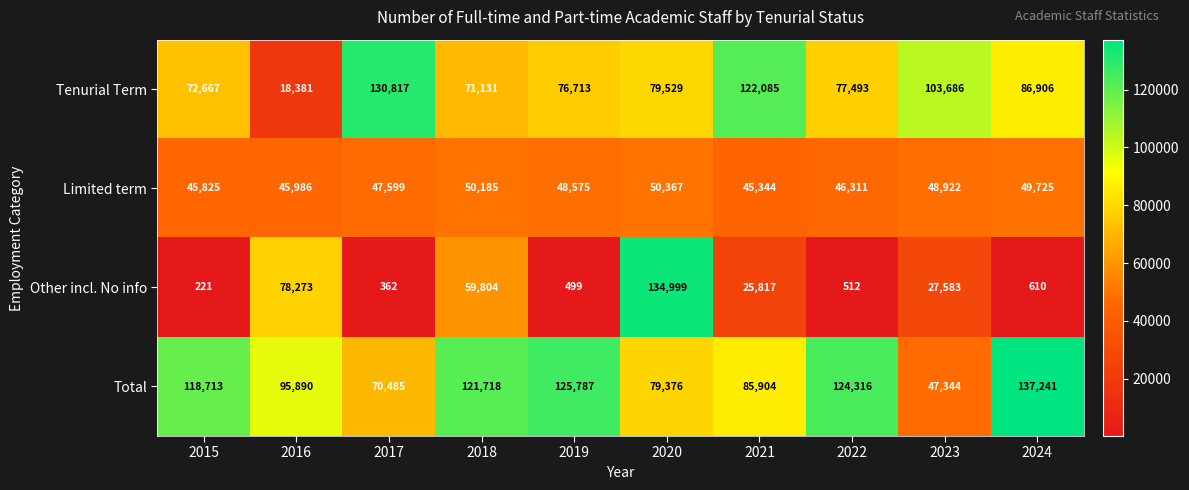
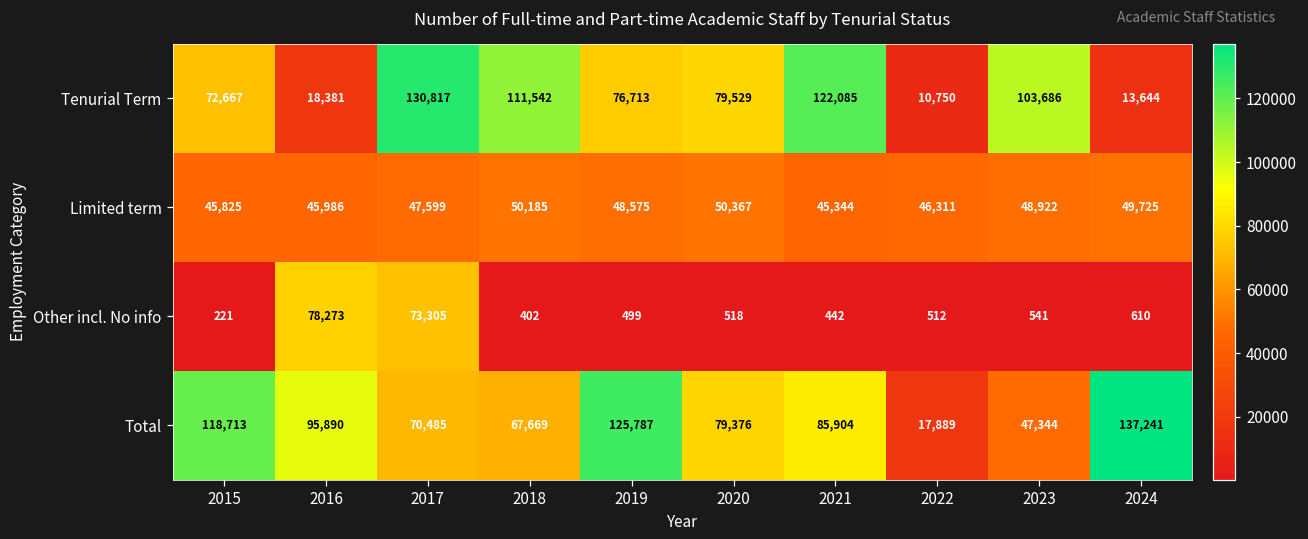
  {
    "Tenurial Term": {
      "2015": "72,667",
      "2016": "18,381",
      "2017": "130,817",
-     "2018": "71,131",
+     "2018": "111,542",
      "2019": "76,713",
      "2020": "79,529",
      "2021": "122,085",
-     "2022": "77,493",
+     "2022": "10,750",
      "2023": "103,686",
-     "2024": "86,906"
+     "2024": "13,644"
    },
    "Limited term": {
      "2015": "45,825",
      "2016": "45,986",
      "2017": "47,599",
      "2018": "50,185",
      "2019": "48,575",
      "2020": "50,367",
      "2021": "45,344",
      "2022": "46,311",
      "2023": "48,922",
      "2024": "49,725"
    },
    "Other incl. No info": {
      "2015": "221",
      "2016": "78,273",
-     "2017": "362",
-     "2018": "59,804",
+     "2017": "73,305",
+     "2018": "402",
      "2019": "499",
-     "2020": "134,999",
-     "2021": "25,817",
+     "2020": "518",
+     "2021": "442",
      "2022": "512",
-     "2023": "27,583",
+     "2023": "541",
      "2024": "610"
    },
    "Total": {
      "2015": "118,713",
      "2016": "95,890",
      "2017": "70,485",
-     "2018": "121,718",
+     "2018": "67,669",
      "2019": "125,787",
      "2020": "79,376",
      "2021": "85,904",
-     "2022": "124,316",
+     "2022": "17,889",
      "2023": "47,344",
      "2024": "137,241"
    }
  }
